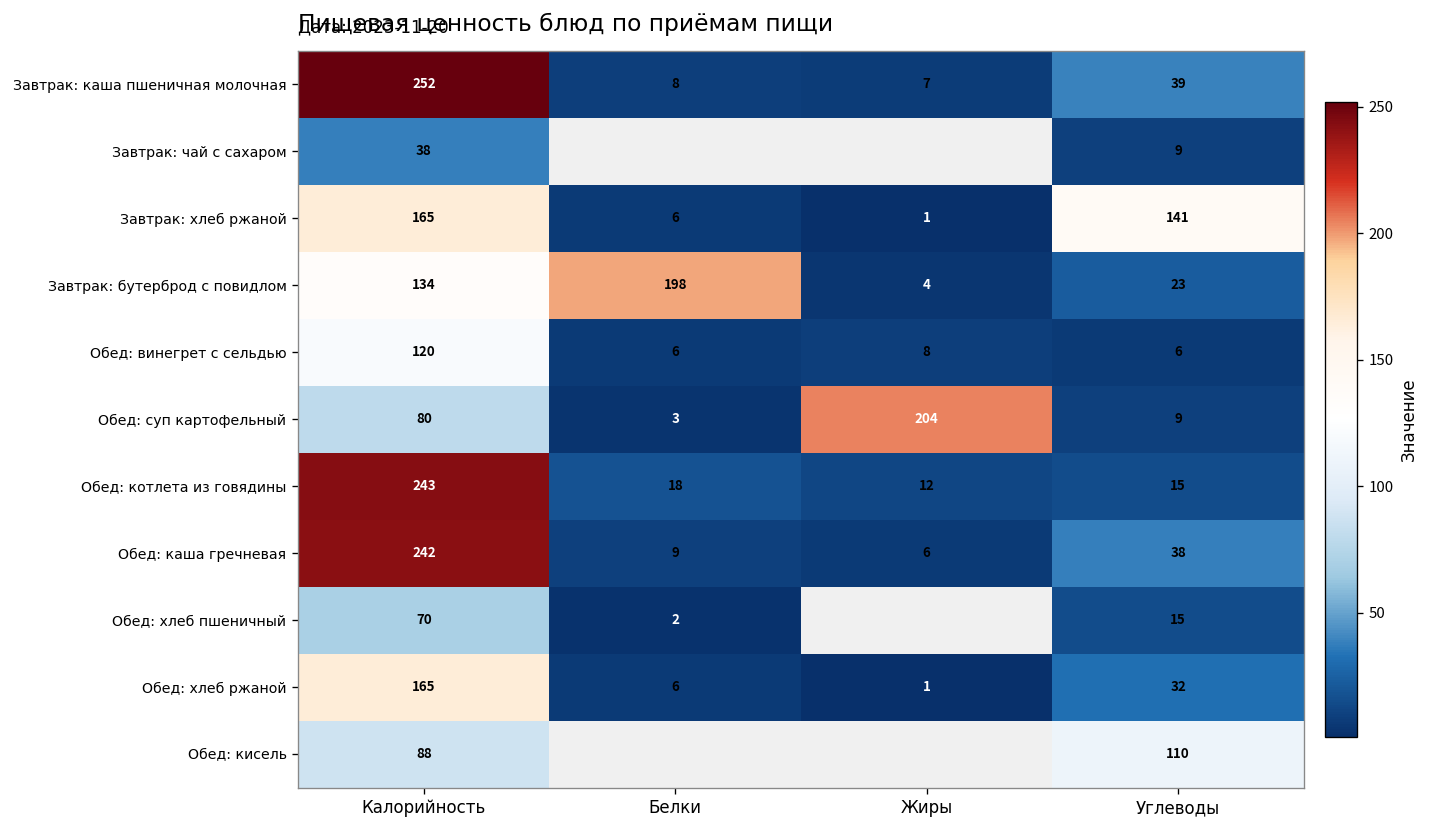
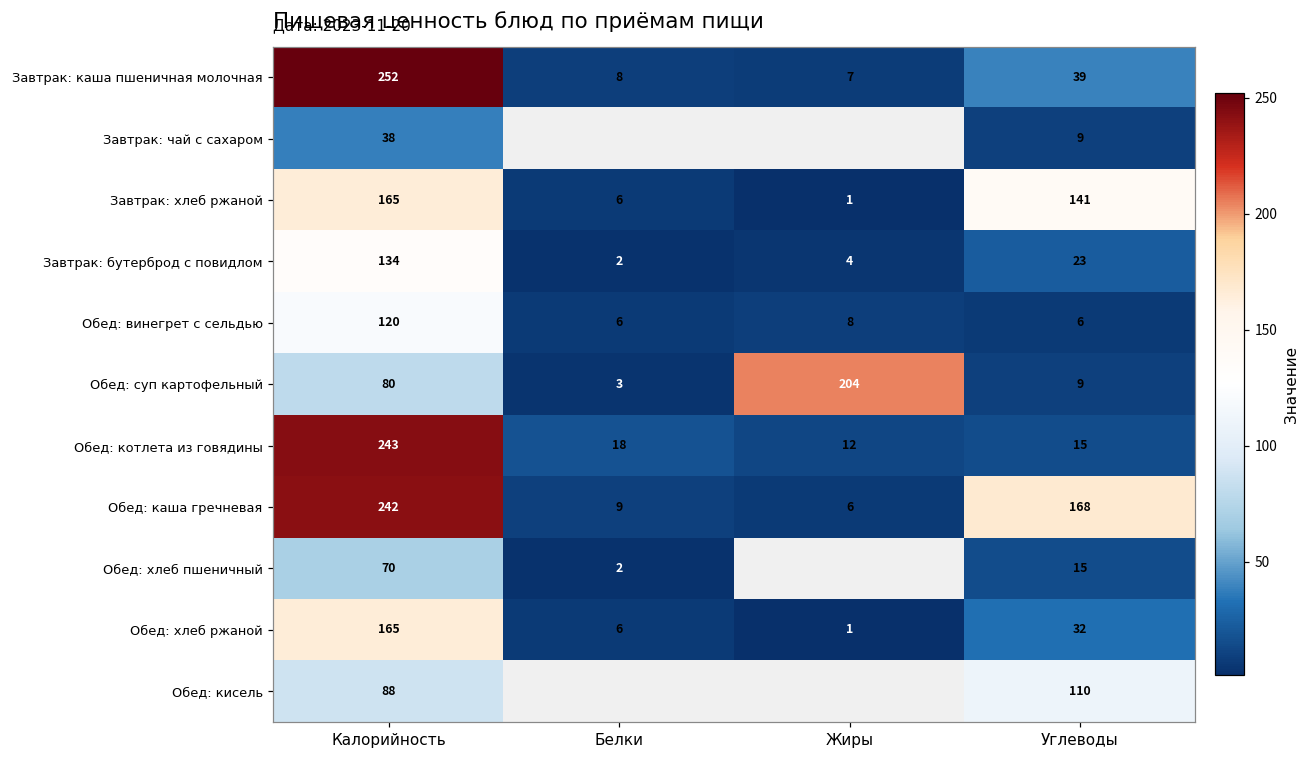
  {
    "Завтрак: каша пшеничная молочная": {
      "Калорийность": 252,
      "Белки": 8,
      "Жиры": 7,
      "Углеводы": 39
    },
    "Завтрак: чай с сахаром": {
      "Калорийность": 38,
      "Углеводы": 9
    },
    "Завтрак: хлеб ржаной": {
      "Калорийность": 165,
      "Белки": 6,
      "Жиры": 1,
      "Углеводы": 141
    },
    "Завтрак: бутерброд с повидлом": {
      "Калорийность": 134,
-     "Белки": 198,
+     "Белки": 2,
      "Жиры": 4,
      "Углеводы": 23
    },
    "Обед: винегрет с сельдью": {
      "Калорийность": 120,
      "Белки": 6,
      "Жиры": 8,
      "Углеводы": 6
    },
    "Обед: суп картофельный": {
      "Калорийность": 80,
      "Белки": 3,
      "Жиры": 204,
      "Углеводы": 9
    },
    "Обед: котлета из говядины": {
      "Калорийность": 243,
      "Белки": 18,
      "Жиры": 12,
      "Углеводы": 15
    },
    "Обед: каша гречневая": {
      "Калорийность": 242,
      "Белки": 9,
      "Жиры": 6,
-     "Углеводы": 38
+     "Углеводы": 168
    },
    "Обед: хлеб пшеничный": {
      "Калорийность": 70,
      "Белки": 2,
      "Углеводы": 15
    },
    "Обед: хлеб ржаной": {
      "Калорийность": 165,
      "Белки": 6,
      "Жиры": 1,
      "Углеводы": 32
    },
    "Обед: кисель": {
      "Калорийность": 88,
      "Углеводы": 110
    }
  }
